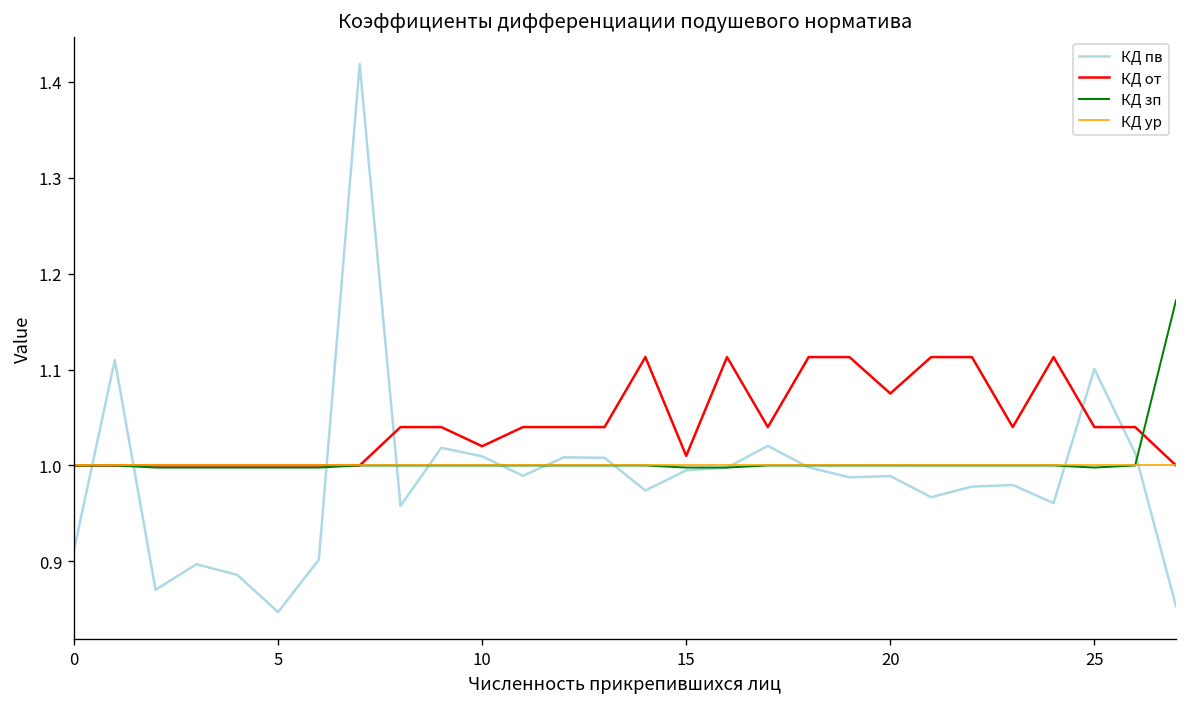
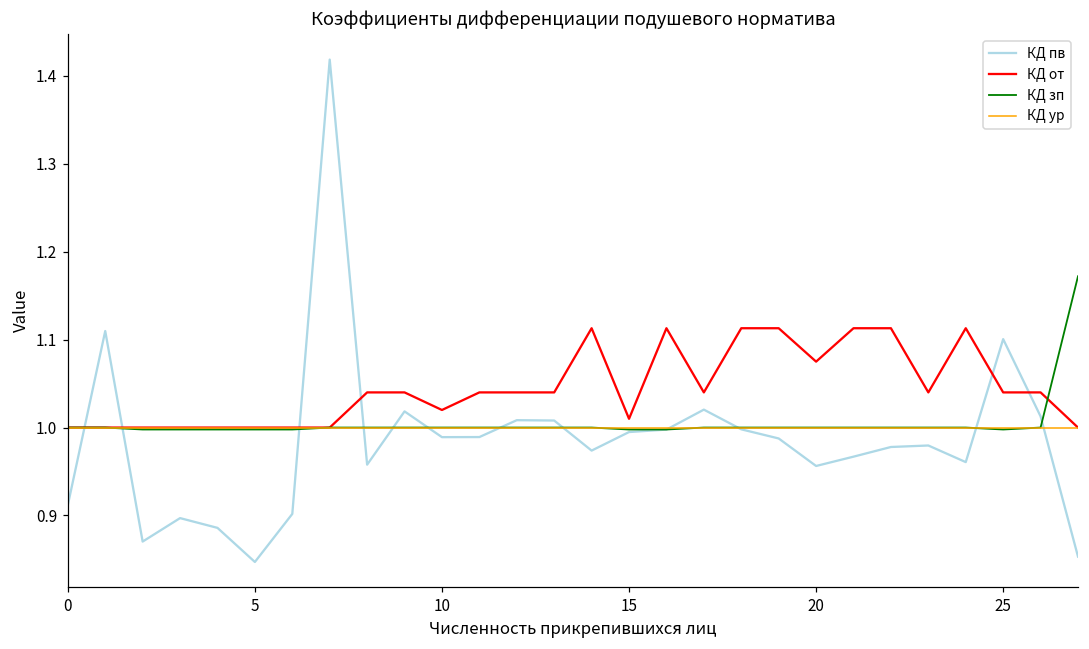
  {
    "КД пв": {
      "0": 0.91,
      "5": 0.85,
-     "10": 1.01,
-     "20": 0.99,
+     "10": 0.99,
+     "20": 0.96,
      "25": 1.10
    },
    "КД от": {
      "10": 1.02,
      "15": 1.01,
      "20": 1.08,
      "25": 1.04
    }
  }
